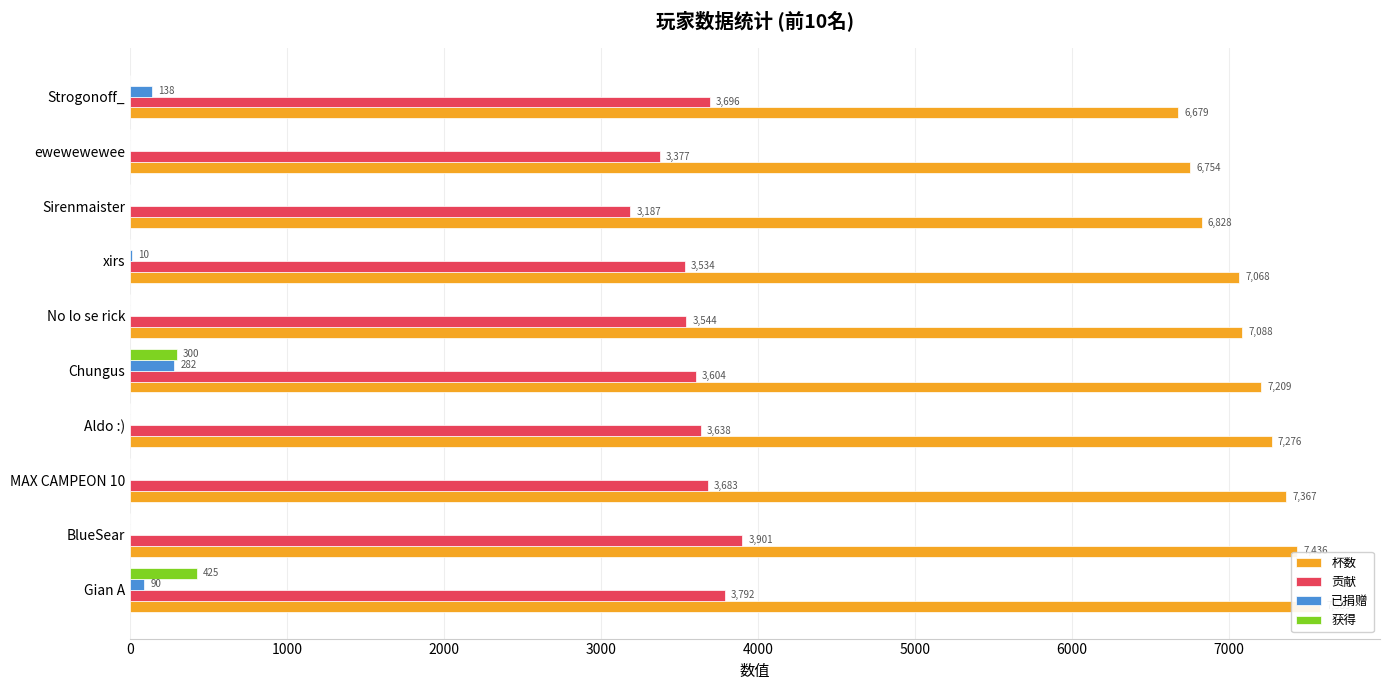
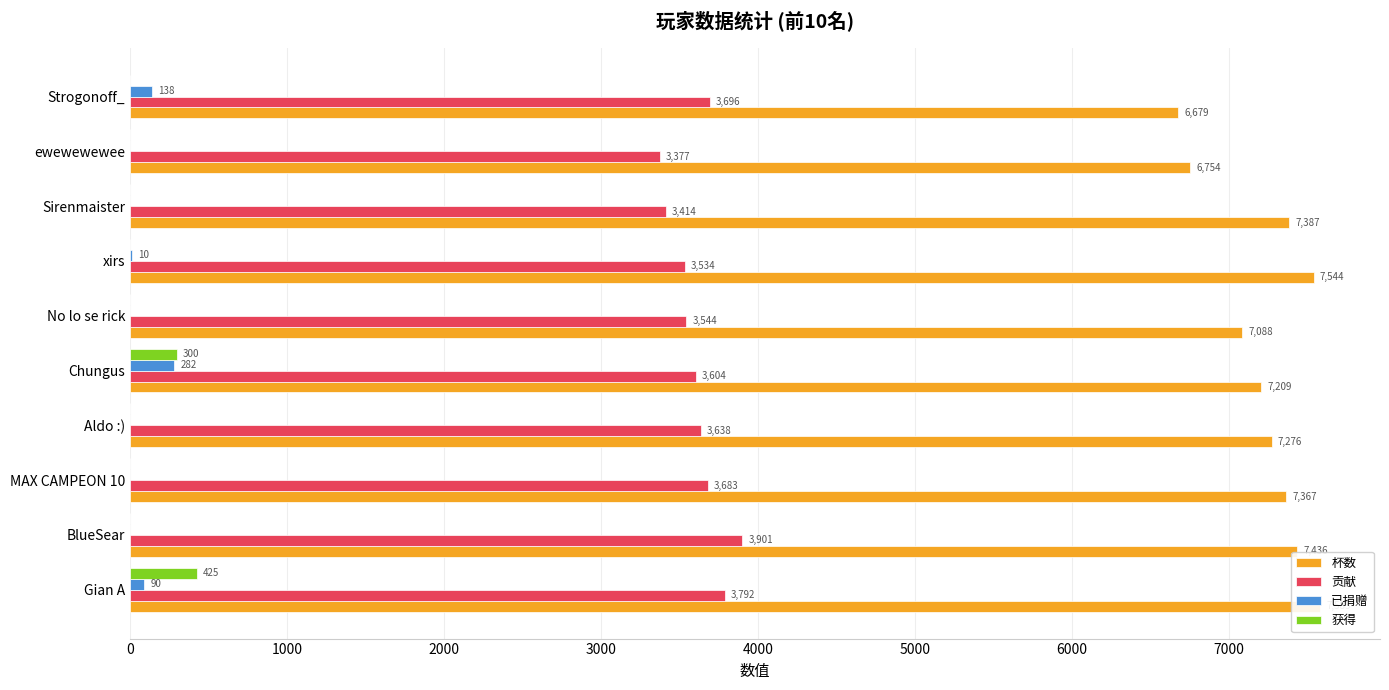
  {
    "杯数": {
      "Strogonoff_": "6,679",
      "ewewewewee": "6,754",
-     "Sirenmaister": "6,828",
-     "xirs": "7,068",
+     "Sirenmaister": "7,387",
+     "xirs": "7,544",
      "No lo se rick": "7,088",
      "Chungus": "7,209",
      "Aldo :)": "7,276",
      "MAX CAMPEON 10": "7,367"
    },
    "贡献": {
      "Strogonoff_": "3,696",
      "ewewewewee": "3,377",
-     "Sirenmaister": "3,187",
+     "Sirenmaister": "3,414",
      "xirs": "3,534",
      "No lo se rick": "3,544",
      "Chungus": "3,604",
      "Aldo :)": "3,638",
      "MAX CAMPEON 10": "3,683",
      "BlueSear": "3,901",
      "Gian A": "3,792"
    },
    "已捐赠": {
      "Strogonoff_": "138",
      "xirs": "10",
      "Chungus": "282",
      "Gian A": "90"
    },
    "获得": {
      "Chungus": "300",
      "Gian A": "425"
    }
  }
